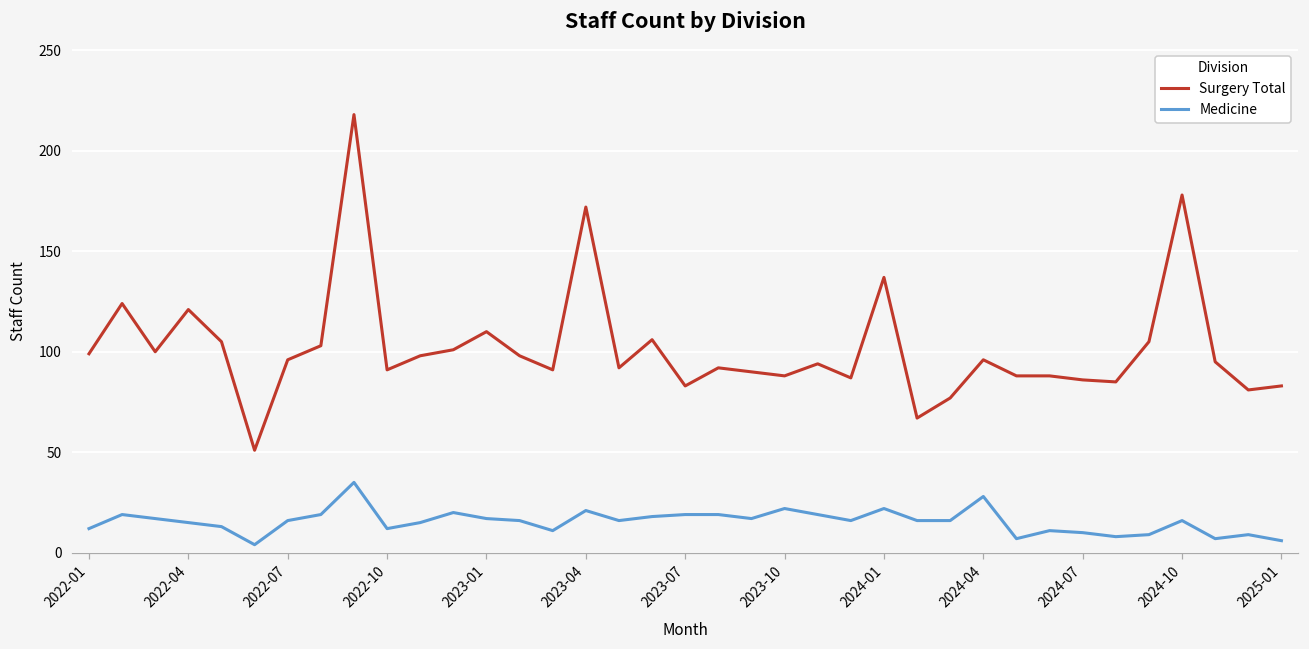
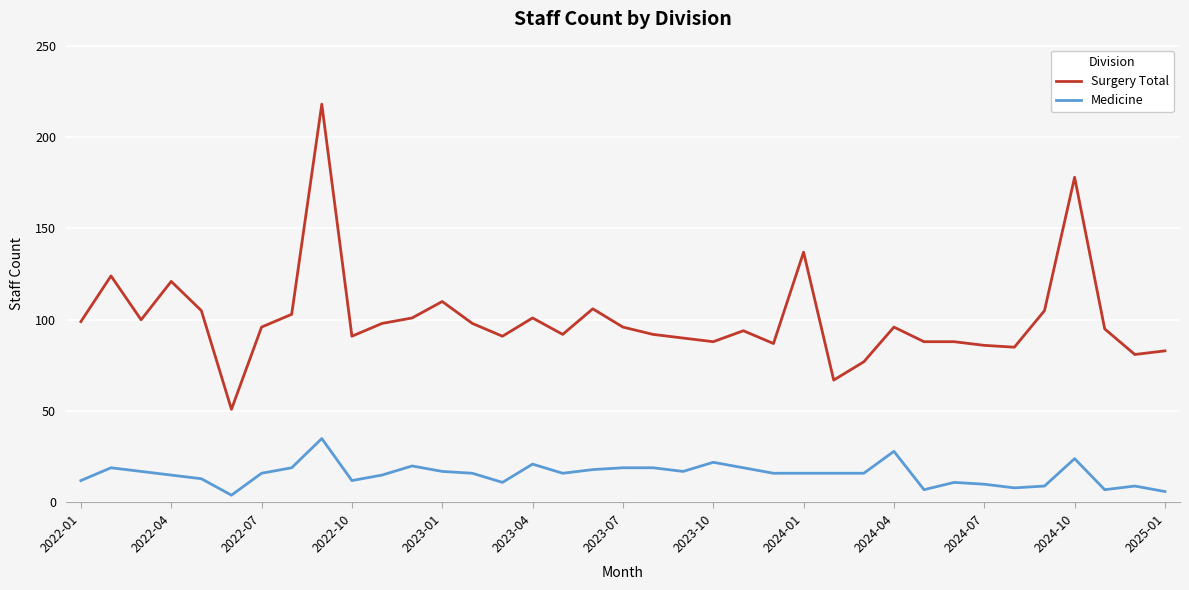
  {
    "Surgery Total": {
      "2022-01": 99,
      "2022-04": 121,
      "2022-07": 96,
      "2022-10": 91,
      "2023-01": 110,
-     "2023-04": 172,
-     "2023-07": 83,
+     "2023-04": 101,
+     "2023-07": 96,
      "2023-10": 88,
      "2024-01": 137,
      "2024-04": 96,
      "2024-07": 86,
      "2024-10": 178,
      "2025-01": 83
    },
    "Medicine": {
      "2022-01": 12,
      "2022-04": 15,
      "2022-07": 16,
      "2022-10": 12,
      "2023-01": 17,
      "2023-04": 21,
      "2023-07": 19,
      "2023-10": 22,
-     "2024-01": 22,
+     "2024-01": 16,
      "2024-04": 28,
      "2024-07": 10,
-     "2024-10": 16,
+     "2024-10": 24,
      "2025-01": 6
    }
  }
